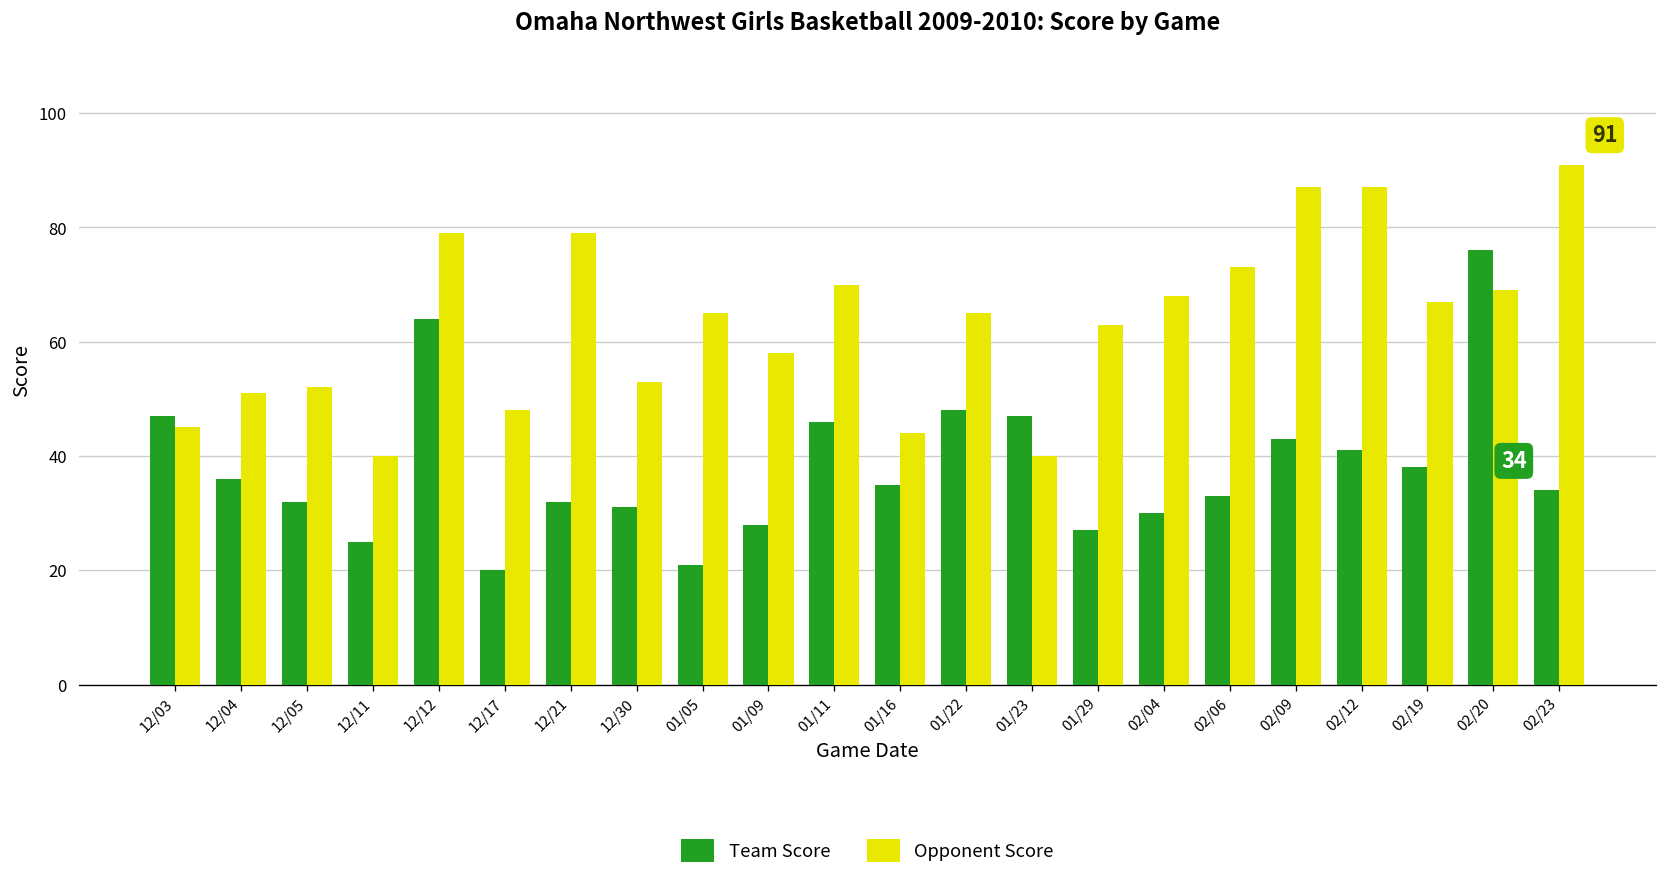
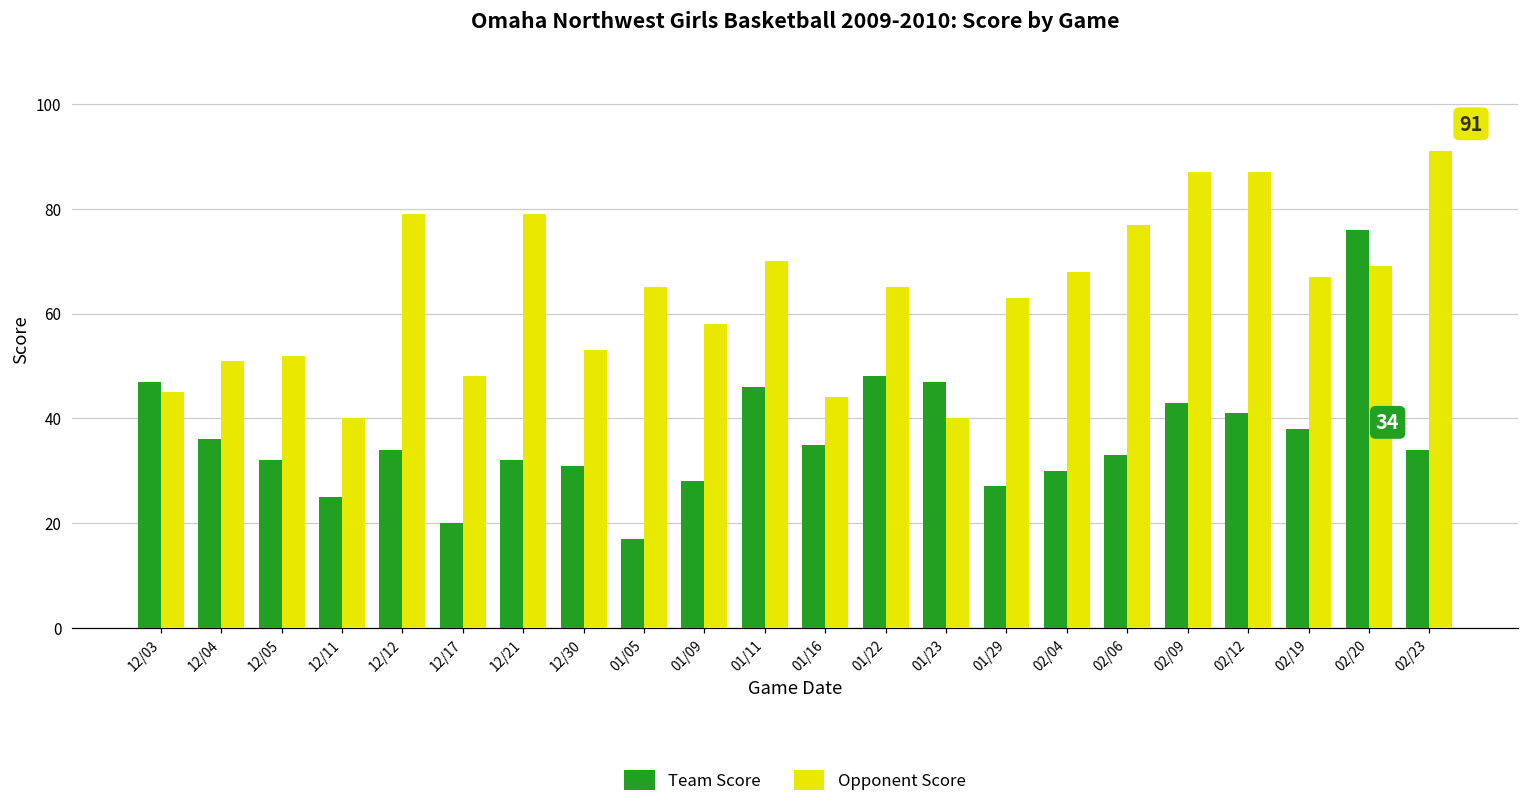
  {
    "Team Score": {
      "12/03": 47,
      "12/04": 36,
      "12/05": 32,
      "12/11": 25,
-     "12/12": 64,
+     "12/12": 34,
      "12/17": 20,
      "12/21": 32,
      "12/30": 31,
-     "01/05": 21,
+     "01/05": 17,
      "01/09": 28,
      "01/11": 46,
      "01/16": 35,
      "01/22": 48,
      "01/23": 47,
      "01/29": 27,
      "02/04": 30,
      "02/06": 33,
      "02/09": 43,
      "02/12": 41,
      "02/19": 38,
      "02/20": 76
    },
    "Opponent Score": {
      "12/03": 45,
      "12/04": 51,
      "12/05": 52,
      "12/11": 40,
      "12/12": 79,
      "12/17": 48,
      "12/21": 79,
      "12/30": 53,
      "01/05": 65,
      "01/09": 58,
      "01/11": 70,
      "01/16": 44,
      "01/22": 65,
      "01/23": 40,
      "01/29": 63,
      "02/04": 68,
-     "02/06": 73,
+     "02/06": 77,
      "02/09": 87,
      "02/12": 87,
      "02/19": 67
    }
  }
